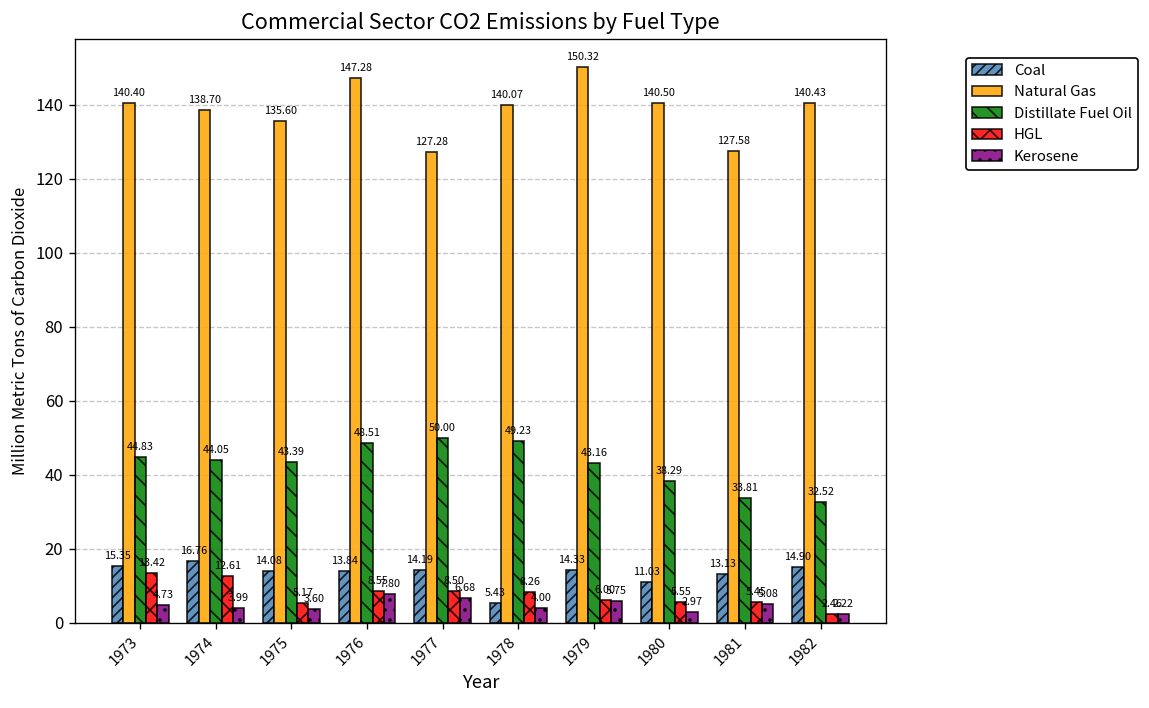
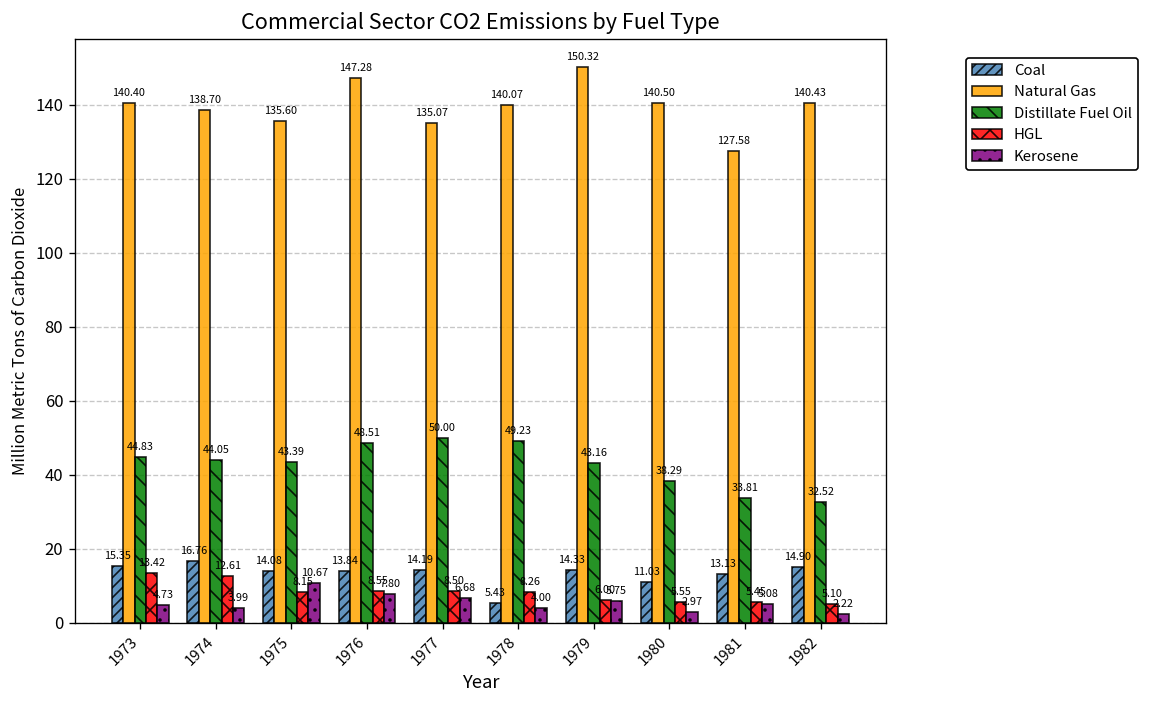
  {
    "Coal": {
      "1973": 15.35,
      "1974": 16.76,
      "1975": 14.08,
      "1976": 13.84,
      "1977": 14.19,
      "1978": 5.43,
      "1979": 14.33,
      "1980": 11.03,
      "1981": 13.13,
      "1982": 14.90
    },
    "Natural Gas": {
      "1973": 140.40,
      "1974": 138.70,
      "1975": 135.60,
      "1976": 147.28,
-     "1977": 127.28,
+     "1977": 135.07,
      "1978": 140.07,
      "1979": 150.32,
      "1980": 140.50,
      "1981": 127.58,
      "1982": 140.43
    },
    "Distillate Fuel Oil": {
      "1973": 44.83,
      "1974": 44.05,
      "1975": 43.39,
      "1976": 48.51,
      "1977": 50.00,
      "1978": 49.23,
      "1979": 43.16,
      "1980": 38.29,
      "1981": 33.81,
      "1982": 32.52
    },
    "HGL": {
      "1973": 13.42,
      "1974": 12.61,
-     "1975": 5.17,
+     "1975": 8.15,
      "1978": 8.26,
      "1980": 5.55,
-     "1982": 2.46
+     "1982": 5.10
    },
    "Kerosene": {
      "1973": 4.73,
      "1974": 3.99,
-     "1975": 3.60,
+     "1975": 10.67,
      "1978": 4.00,
      "1980": 2.97,
      "1982": 2.22
    }
  }
